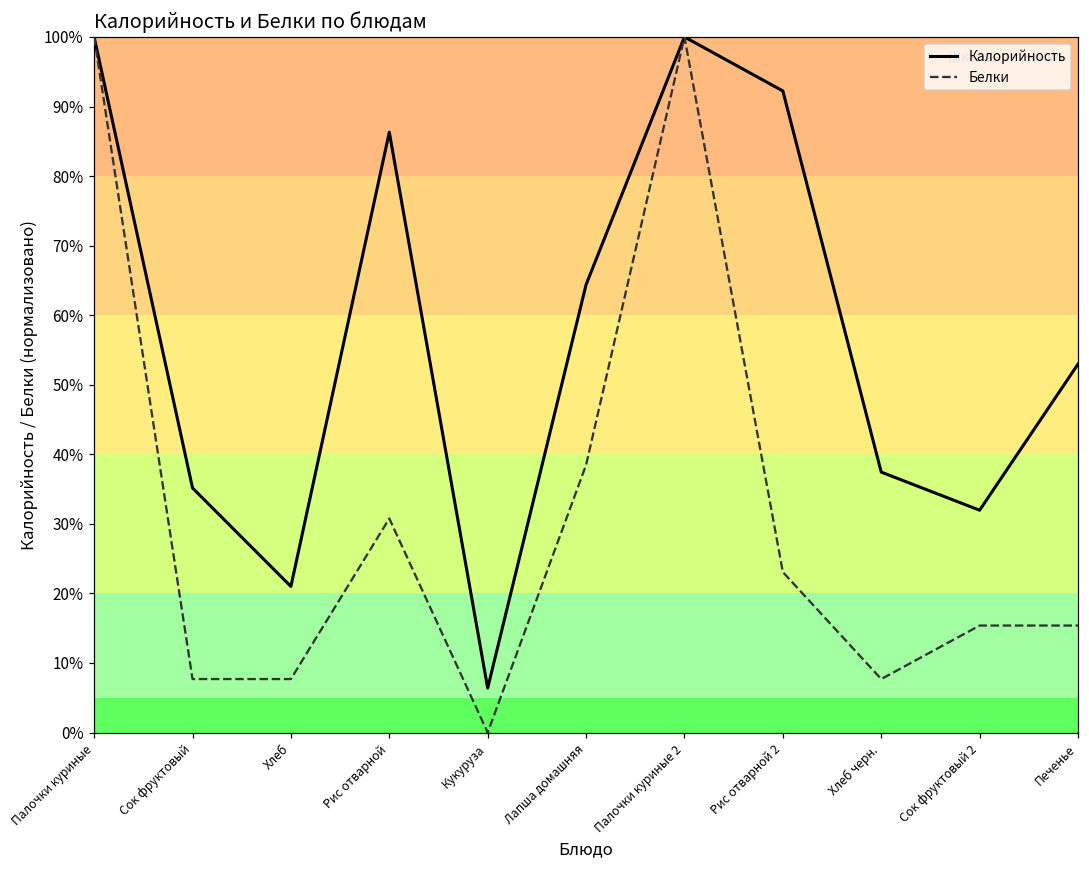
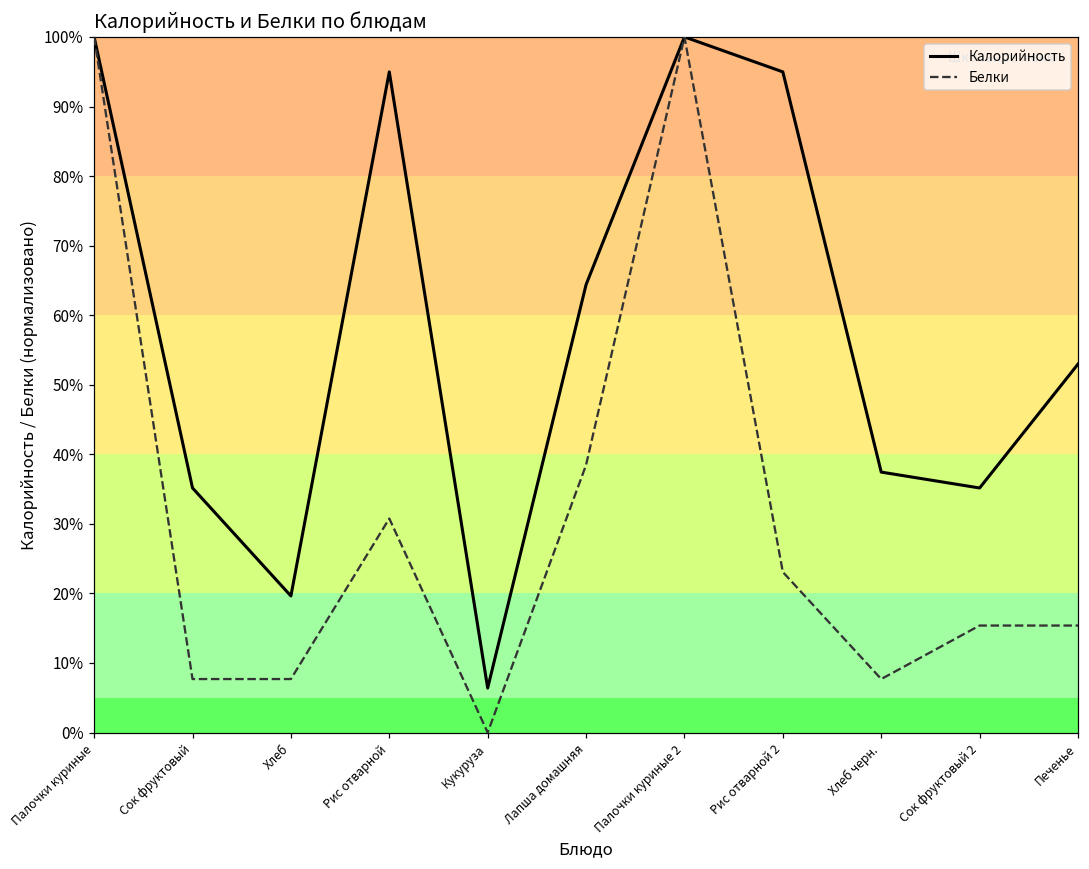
  {
    "Калорийность": {
      "Сок фруктовый": "35%",
-     "Хлеб": "21%",
-     "Рис отварной": "86%",
+     "Хлеб": "20%",
+     "Рис отварной": "95%",
      "Кукуруза": "6%",
      "Лапша домашняя": "64%",
-     "Рис отварной 2": "92%",
+     "Рис отварной 2": "95%",
      "Хлеб черн.": "37%",
-     "Сок фруктовый 2": "32%",
+     "Сок фруктовый 2": "35%",
      "Печенье": "53%"
    },
    "Белки": {
      "Сок фруктовый": "8%",
      "Хлеб": "8%",
      "Рис отварной": "31%",
      "Кукуруза": "0%",
      "Лапша домашняя": "38%",
      "Рис отварной 2": "23%",
      "Хлеб черн.": "8%",
      "Сок фруктовый 2": "15%",
      "Печенье": "15%"
    }
  }
